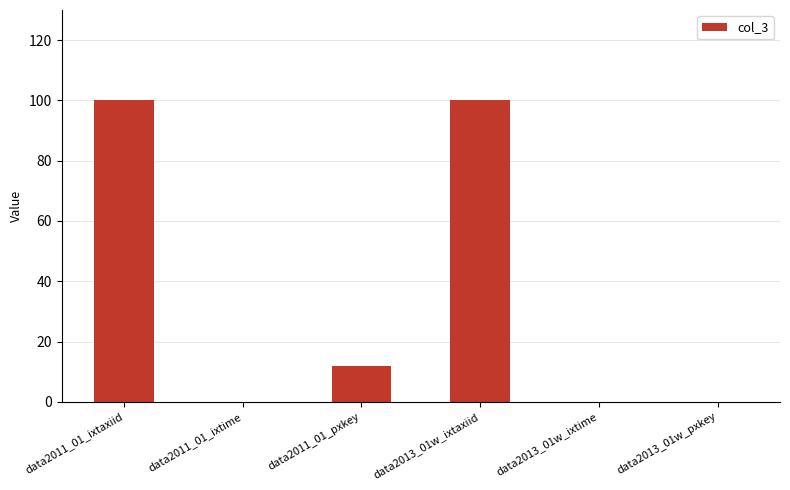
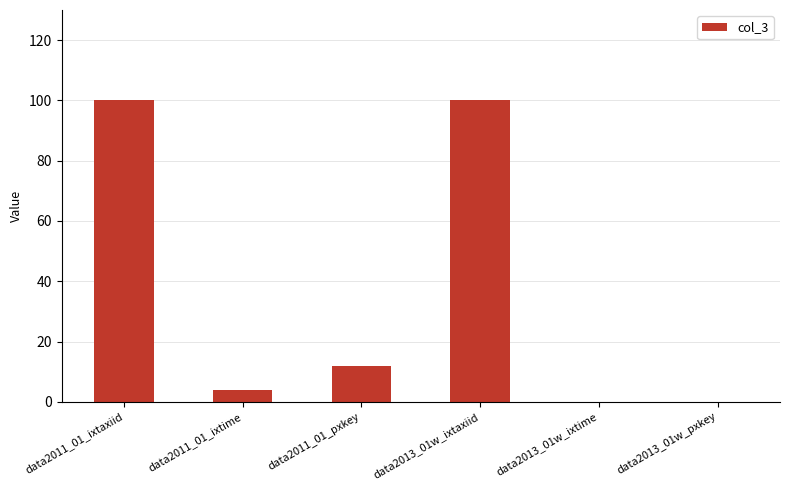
  {
    "data2011_01_ixtaxiid": 100,
-   "data2011_01_ixtime": 0,
+   "data2011_01_ixtime": 4,
    "data2011_01_pxkey": 12,
    "data2013_01w_ixtaxiid": 100,
    "data2013_01w_ixtime": 0,
    "data2013_01w_pxkey": 0
  }
